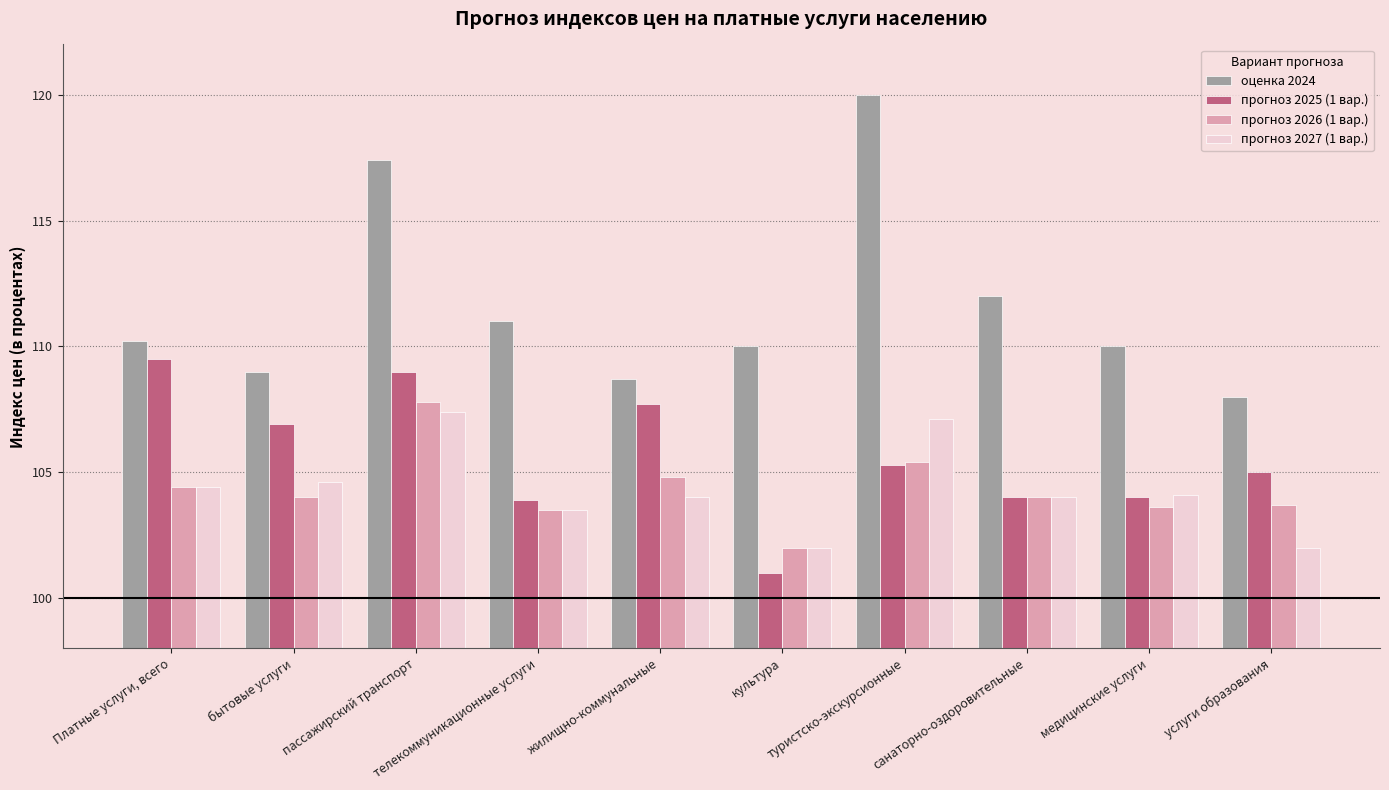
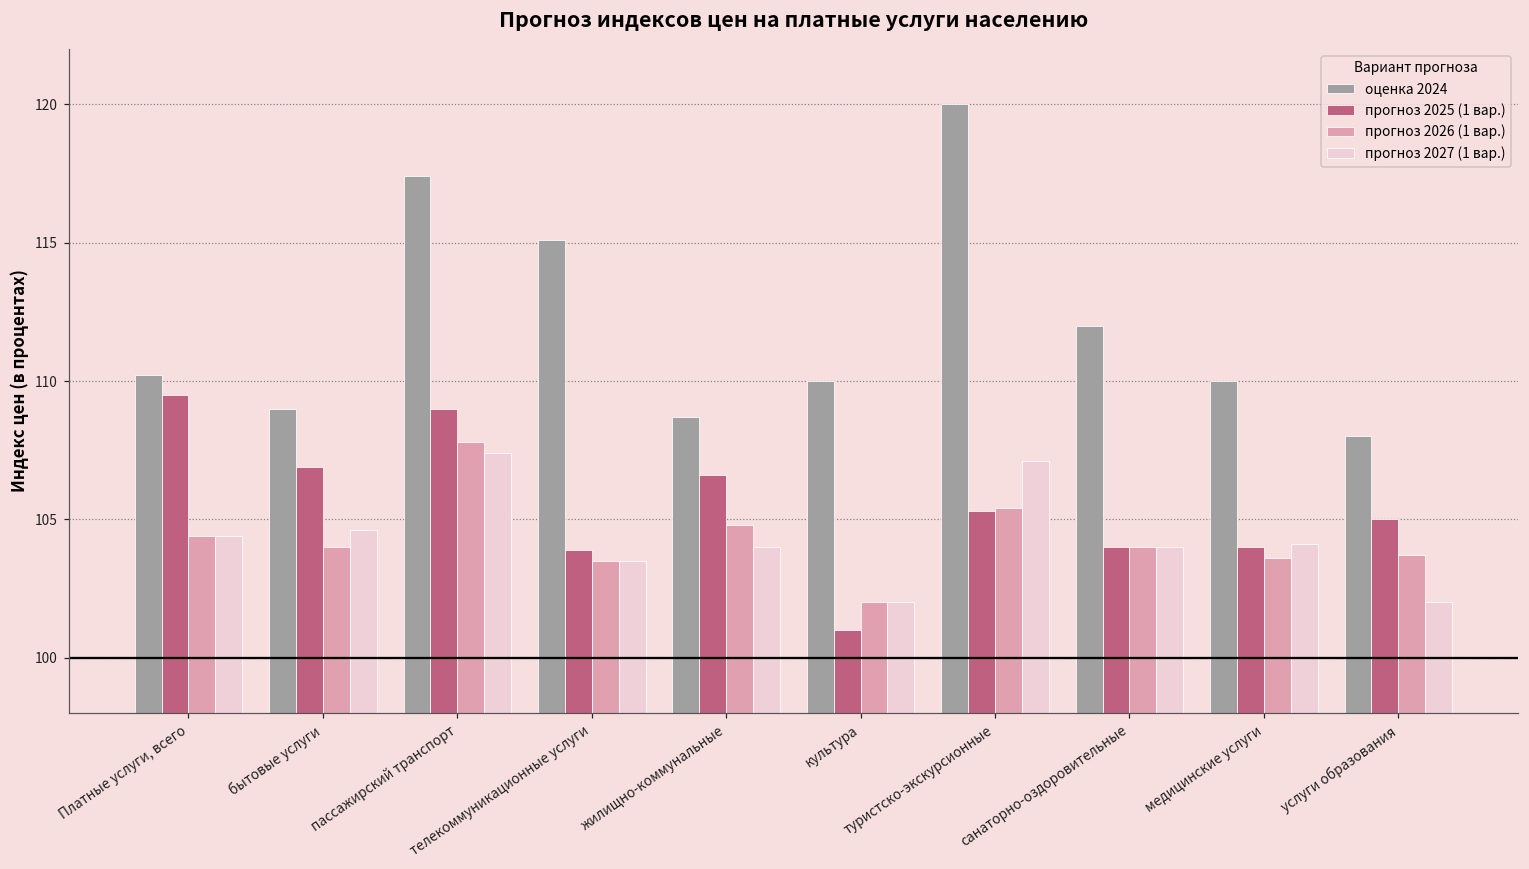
  {
    "оценка 2024": {
      "Платные услуги, всего": 110.2,
      "бытовые услуги": 109.0,
      "пассажирский транспорт": 117.4,
-     "телекоммуникационные услуги": 111.0,
+     "телекоммуникационные услуги": 115.1,
      "жилищно-коммунальные": 108.7,
      "культура": 110.0,
      "туристско-экскурсионные": 120.0,
      "санаторно-оздоровительные": 112.0,
      "медицинские услуги": 110.0,
      "услуги образования": 108.0
    },
    "прогноз 2025 (1 вар.)": {
      "Платные услуги, всего": 109.5,
      "бытовые услуги": 106.9,
      "пассажирский транспорт": 109.0,
      "телекоммуникационные услуги": 103.9,
-     "жилищно-коммунальные": 107.7,
+     "жилищно-коммунальные": 106.6,
      "культура": 101.0,
      "туристско-экскурсионные": 105.3,
      "санаторно-оздоровительные": 104.0,
      "медицинские услуги": 104.0,
      "услуги образования": 105.0
    },
    "прогноз 2026 (1 вар.)": {
      "Платные услуги, всего": 104.4,
      "бытовые услуги": 104.0,
      "пассажирский транспорт": 107.8,
      "телекоммуникационные услуги": 103.5,
      "жилищно-коммунальные": 104.8,
      "культура": 102.0,
      "туристско-экскурсионные": 105.4,
      "санаторно-оздоровительные": 104.0,
      "медицинские услуги": 103.6,
      "услуги образования": 103.7
    },
    "прогноз 2027 (1 вар.)": {
      "Платные услуги, всего": 104.4,
      "бытовые услуги": 104.6,
      "пассажирский транспорт": 107.4,
      "телекоммуникационные услуги": 103.5,
      "жилищно-коммунальные": 104.0,
      "культура": 102.0,
      "туристско-экскурсионные": 107.1,
      "санаторно-оздоровительные": 104.0,
      "медицинские услуги": 104.1,
      "услуги образования": 102.0
    }
  }
